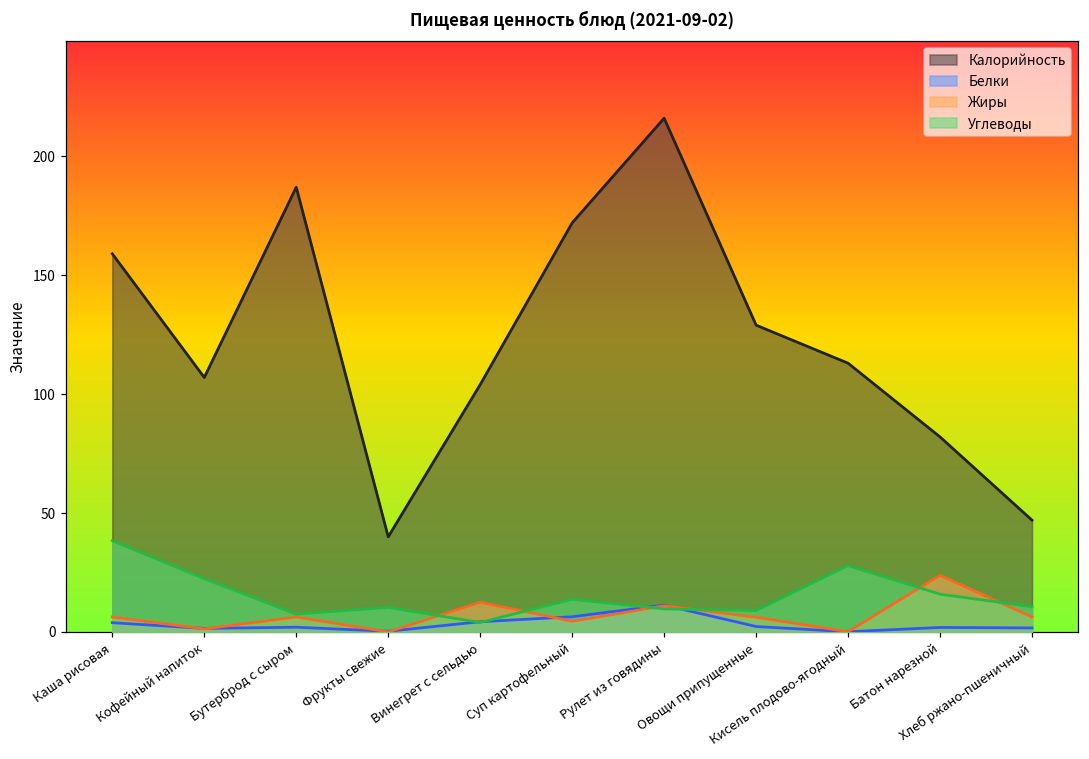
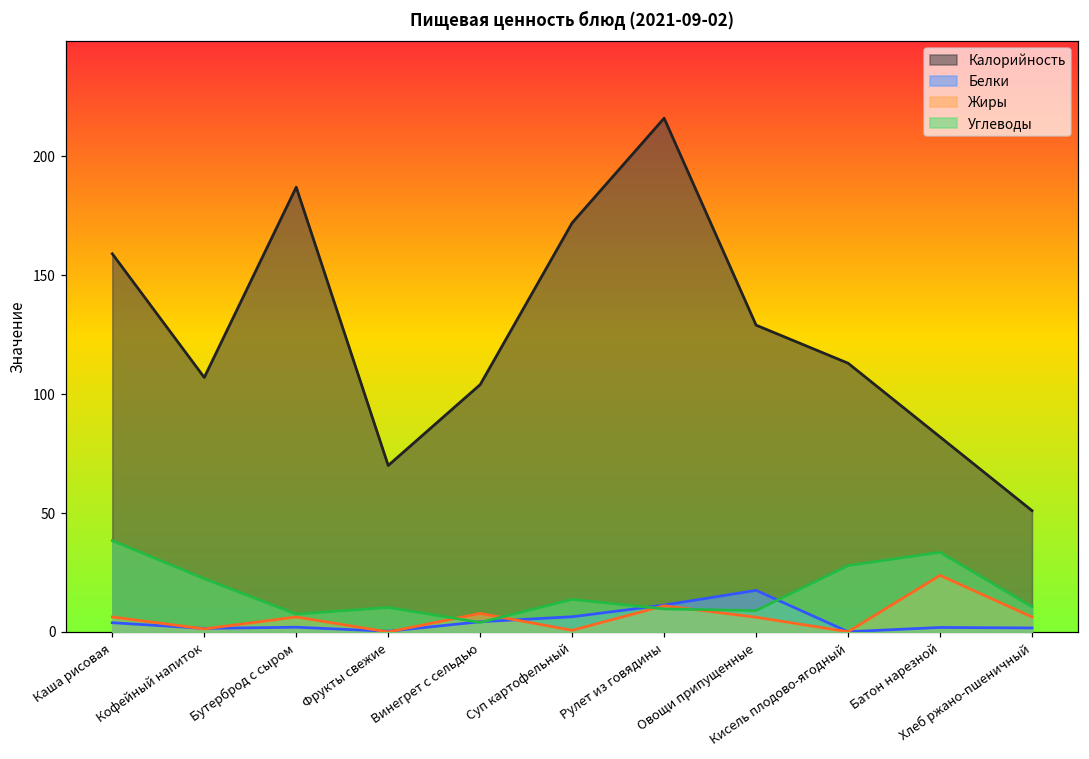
  {
    "Калорийность": {
      "Каша рисовая": 159,
      "Кофейный напиток": 107,
      "Бутерброд с сыром": 187,
-     "Фрукты свежие": 40,
+     "Фрукты свежие": 70,
      "Винегрет с сельдью": 104,
      "Суп картофельный": 172,
      "Рулет из говядины": 216,
      "Овощи припущенные": 129,
      "Кисель плодово-ягодный": 113,
      "Батон нарезной": 82,
-     "Хлеб ржано-пшеничный": 47
+     "Хлеб ржано-пшеничный": 51
    },
    "Белки": {
      "Каша рисовая": 4,
      "Бутерброд с сыром": 2,
      "Суп картофельный": 6,
-     "Овощи припущенные": 2,
+     "Овощи припущенные": 18,
      "Батон нарезной": 2,
      "Хлеб ржано-пшеничный": 2
    },
    "Жиры": {
      "Каша рисовая": 6,
      "Бутерброд с сыром": 6,
-     "Винегрет с сельдью": 13,
-     "Суп картофельный": 5,
+     "Винегрет с сельдью": 8,
+     "Суп картофельный": 1,
      "Овощи припущенные": 6,
      "Батон нарезной": 24,
      "Хлеб ржано-пшеничный": 6
    },
    "Углеводы": {
      "Каша рисовая": 38,
      "Кофейный напиток": 22,
      "Бутерброд с сыром": 8,
      "Фрукты свежие": 10,
      "Суп картофельный": 14,
      "Рулет из говядины": 10,
      "Овощи припущенные": 9,
      "Кисель плодово-ягодный": 28,
-     "Батон нарезной": 16,
+     "Батон нарезной": 34,
      "Хлеб ржано-пшеничный": 11
    }
  }
